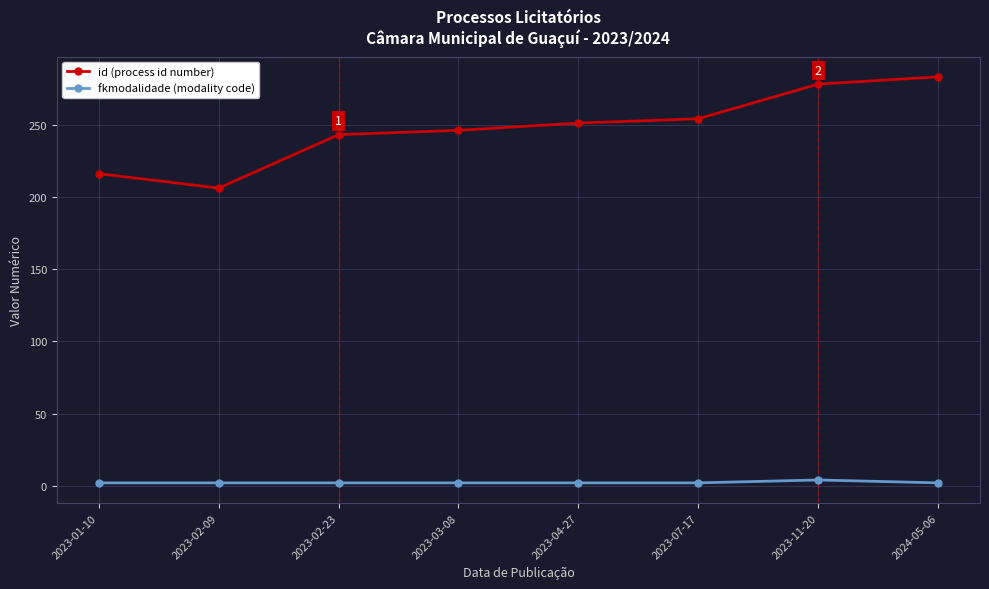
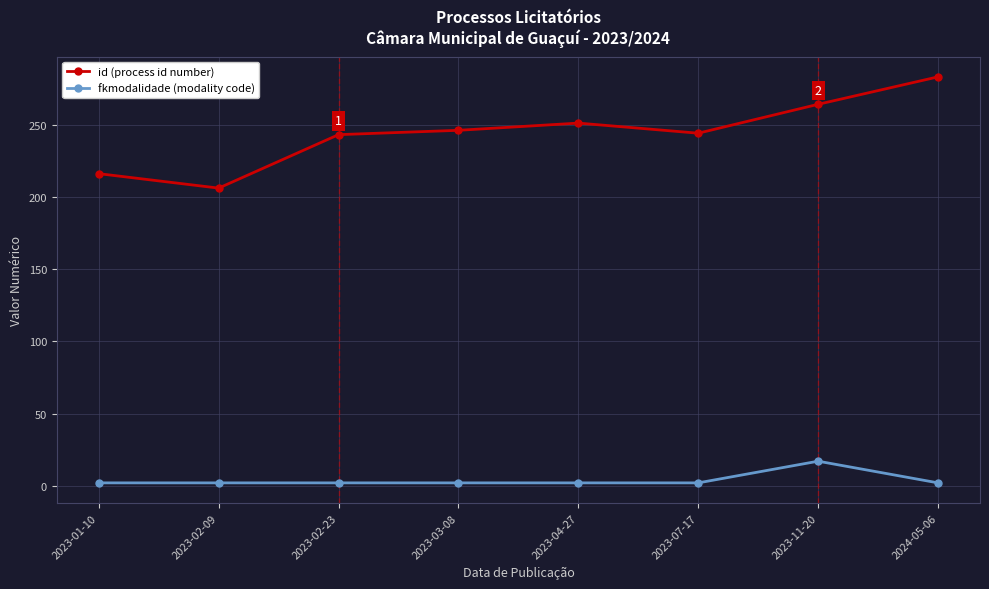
  {
    "id (process id number)": {
      "2023-01-10": 216,
      "2023-02-09": 206,
      "2023-03-08": 246,
      "2023-04-27": 251,
-     "2023-07-17": 254,
-     "2023-11-20": 278,
+     "2023-07-17": 244,
+     "2023-11-20": 264,
      "2024-05-06": 283
    },
    "fkmodalidade (modality code)": {
      "2023-01-10": 2,
      "2023-02-09": 2,
      "2023-02-23": 2,
      "2023-03-08": 2,
      "2023-04-27": 2,
      "2023-07-17": 2,
-     "2023-11-20": 4,
+     "2023-11-20": 17,
      "2024-05-06": 2
    }
  }
